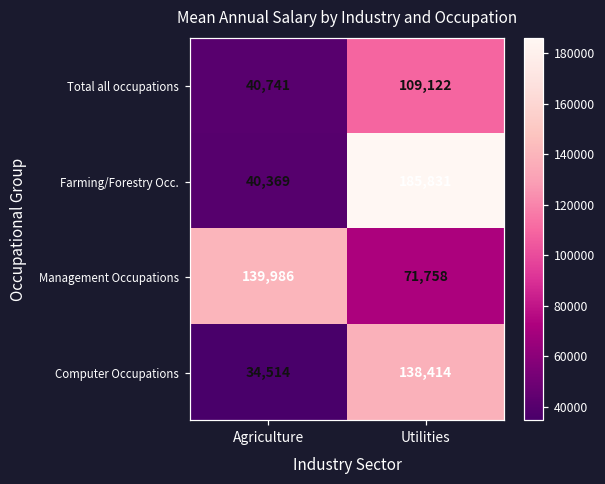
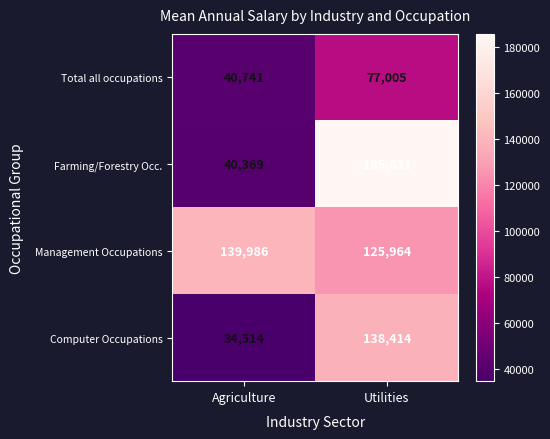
  {
    "Total all occupations": {
      "Agriculture": "40,741",
-     "Utilities": "109,122"
+     "Utilities": "77,005"
    },
    "Farming/Forestry Occ.": {
      "Agriculture": "40,369"
    },
    "Management Occupations": {
      "Agriculture": "139,986",
-     "Utilities": "71,758"
+     "Utilities": "125,964"
    },
    "Computer Occupations": {
      "Agriculture": "34,514",
      "Utilities": "138,414"
    }
  }
